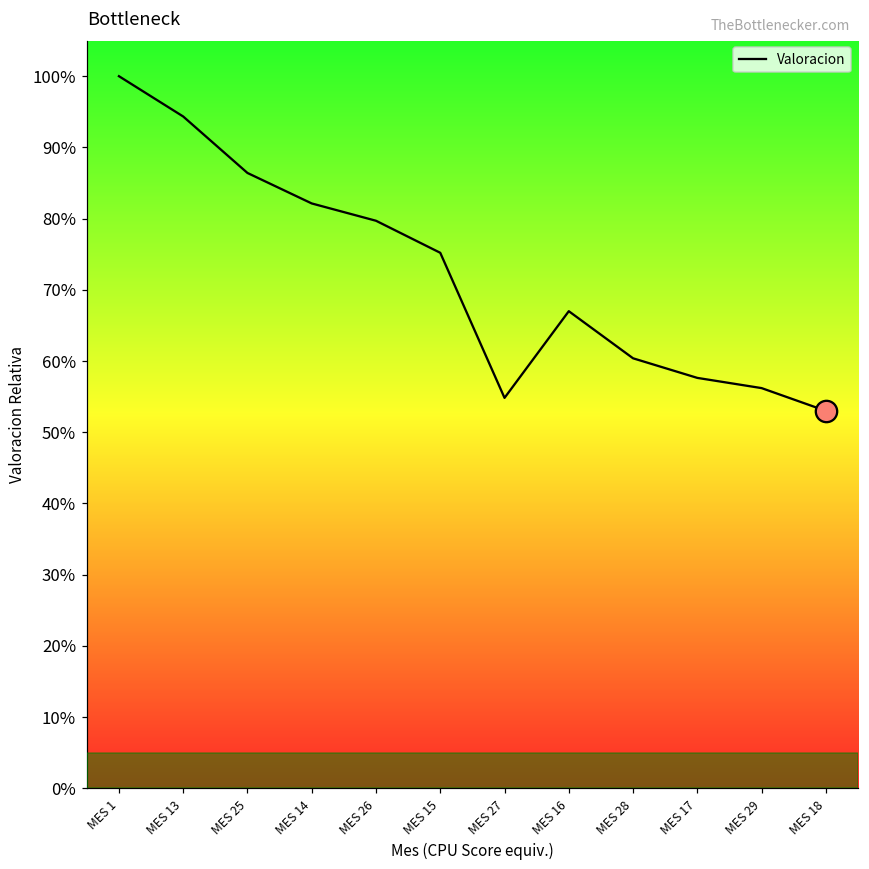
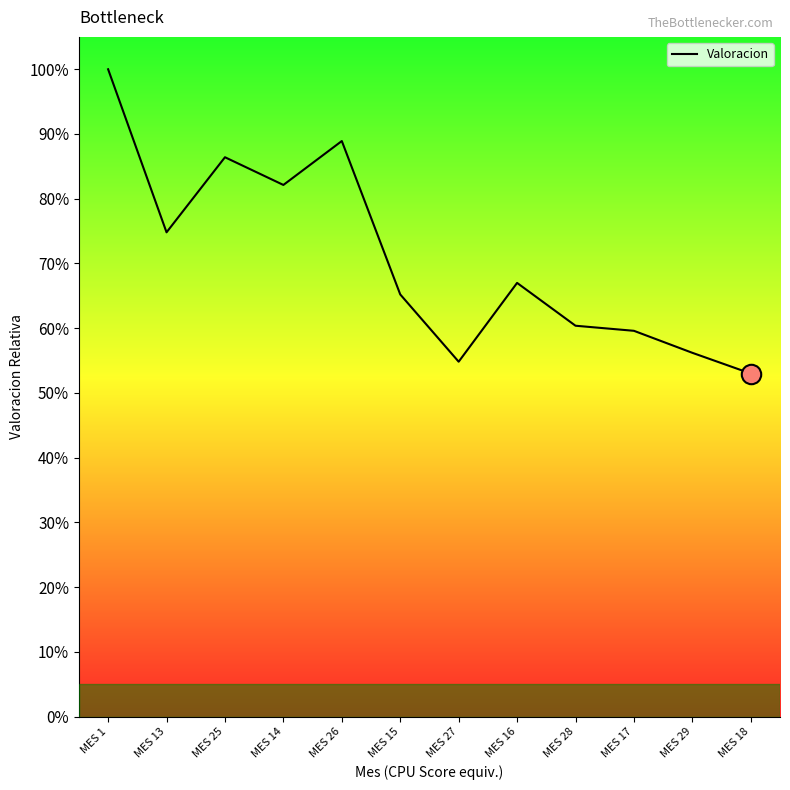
  {
    "Valoracion": {
      "MES 1": "100%",
-     "MES 13": "94%",
+     "MES 13": "75%",
      "MES 25": "86%",
      "MES 14": "82%",
-     "MES 26": "80%",
-     "MES 15": "75%",
+     "MES 26": "89%",
+     "MES 15": "65%",
      "MES 27": "55%",
      "MES 16": "67%",
      "MES 28": "60%",
-     "MES 17": "58%",
+     "MES 17": "60%",
      "MES 29": "56%"
    }
  }
